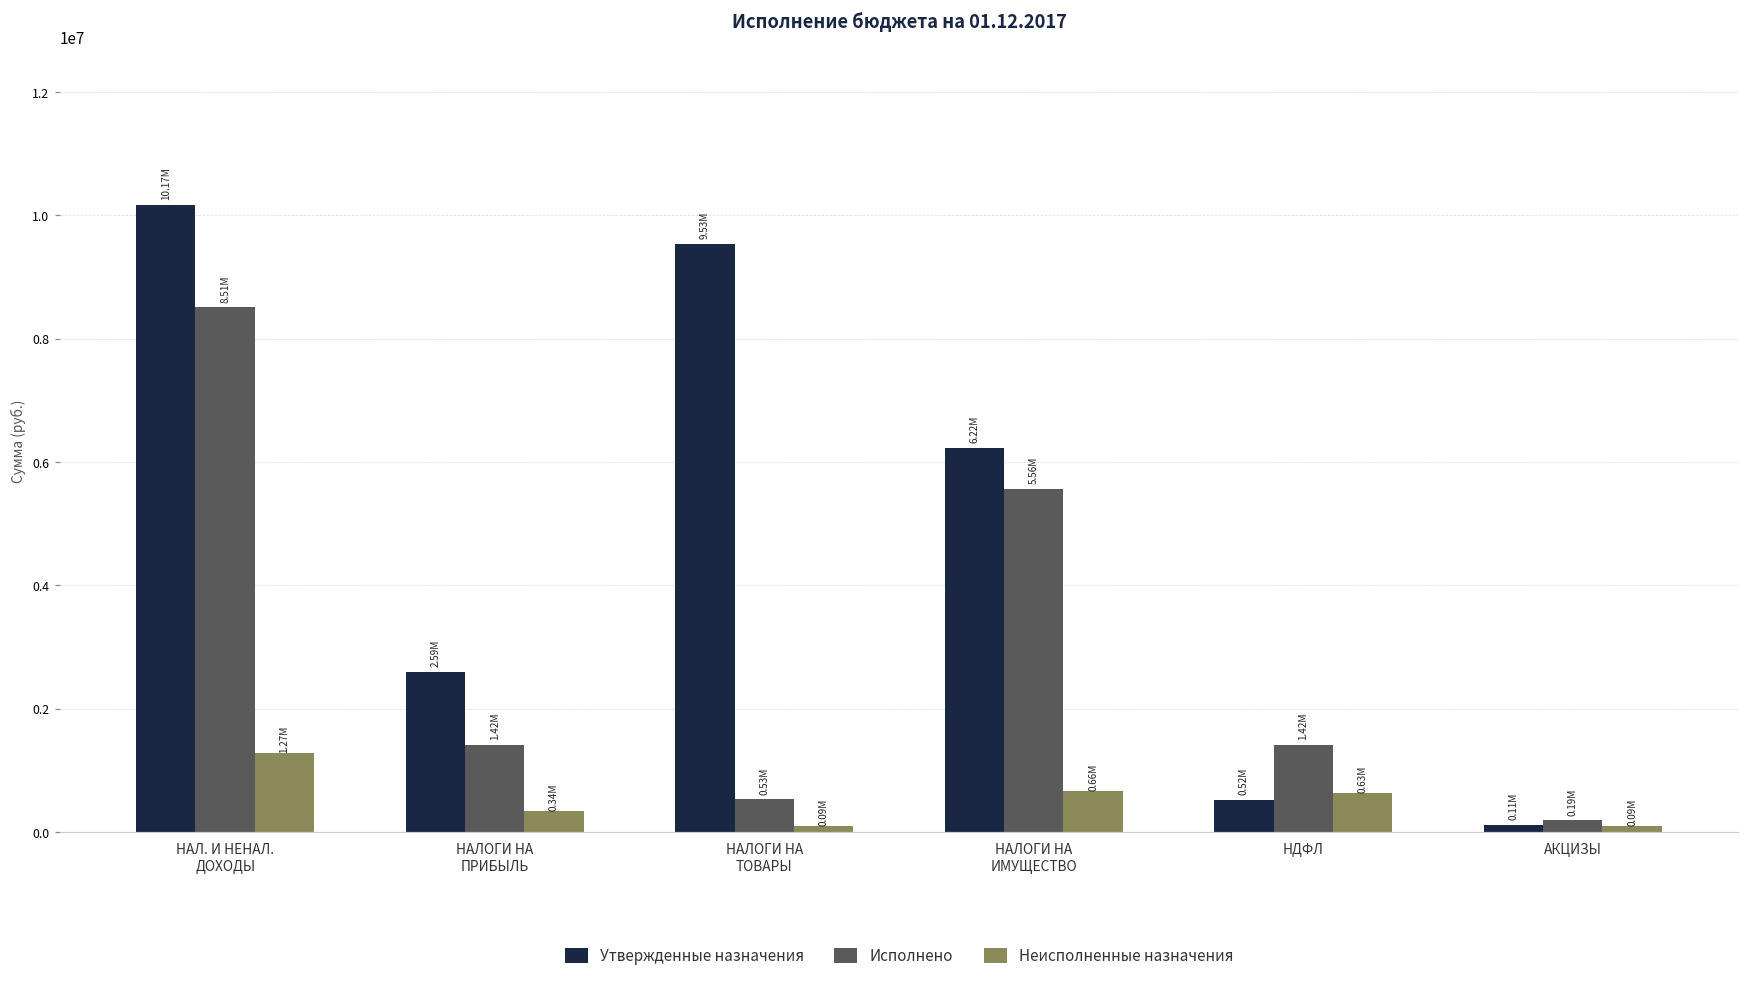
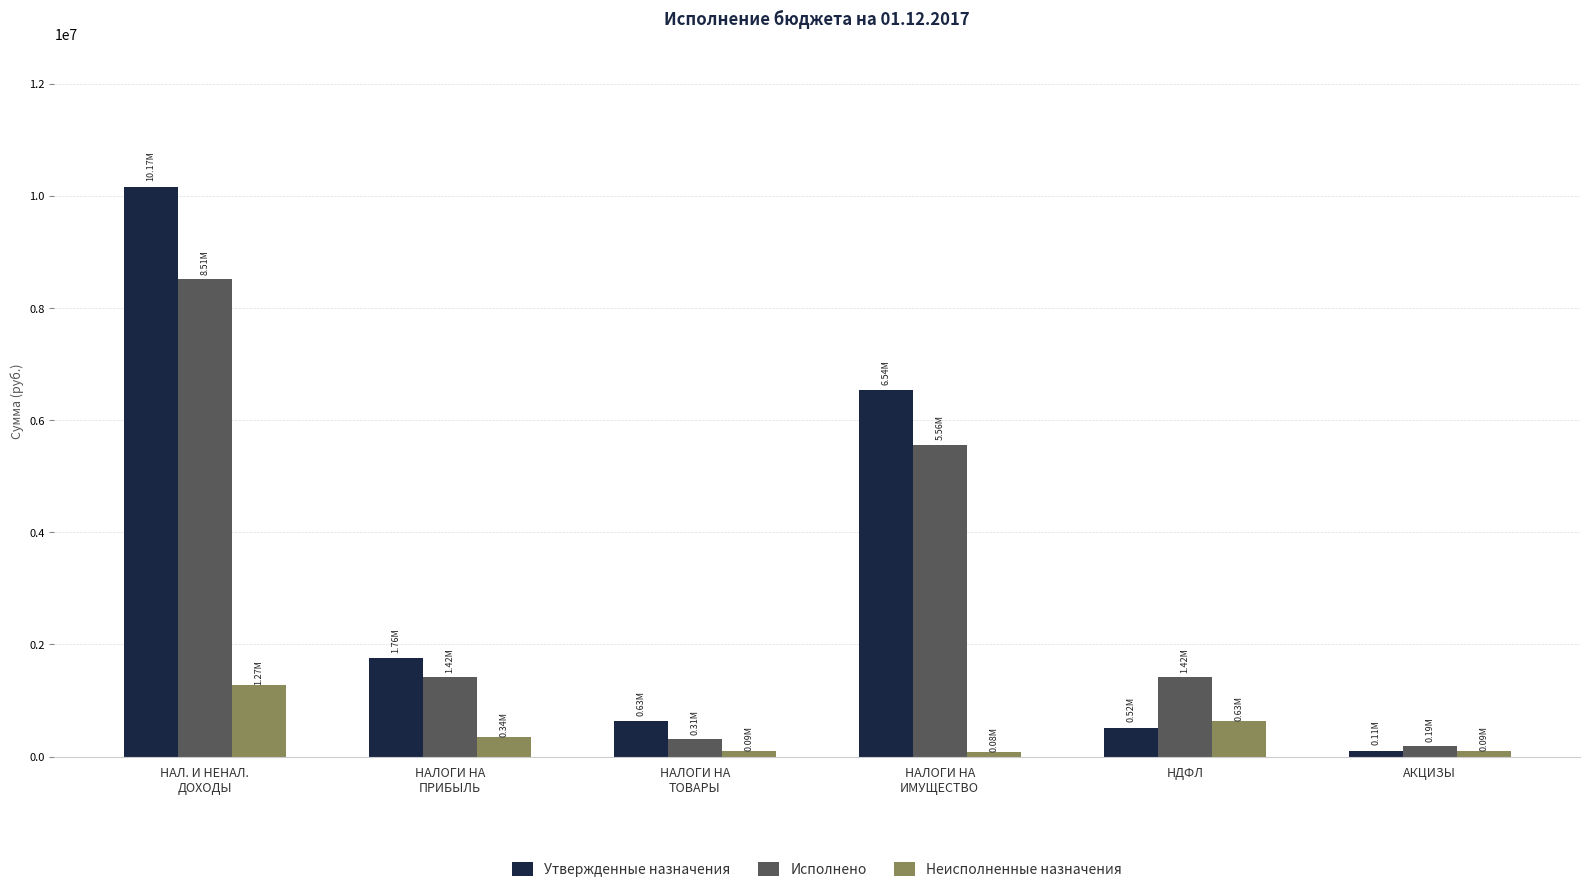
  {
    "Утвержденные назначения": {
      "НАЛ. И НЕНАЛ. ДОХОДЫ": "10.17M",
-     "НАЛОГИ НА ПРИБЫЛЬ": "2.59M",
-     "НАЛОГИ НА ТОВАРЫ": "9.53M",
-     "НАЛОГИ НА ИМУЩЕСТВО": "6.22M",
+     "НАЛОГИ НА ПРИБЫЛЬ": "1.76M",
+     "НАЛОГИ НА ТОВАРЫ": "0.63M",
+     "НАЛОГИ НА ИМУЩЕСТВО": "6.54M",
      "НДФЛ": "0.52M",
      "АКЦИЗЫ": "0.11M"
    },
    "Исполнено": {
      "НАЛ. И НЕНАЛ. ДОХОДЫ": "8.51M",
      "НАЛОГИ НА ПРИБЫЛЬ": "1.42M",
-     "НАЛОГИ НА ТОВАРЫ": "0.53M",
+     "НАЛОГИ НА ТОВАРЫ": "0.31M",
      "НАЛОГИ НА ИМУЩЕСТВО": "5.56M",
      "НДФЛ": "1.42M",
      "АКЦИЗЫ": "0.19M"
    },
    "Неисполненные назначения": {
      "НАЛ. И НЕНАЛ. ДОХОДЫ": "1.27M",
      "НАЛОГИ НА ПРИБЫЛЬ": "0.34M",
      "НАЛОГИ НА ТОВАРЫ": "0.09M",
-     "НАЛОГИ НА ИМУЩЕСТВО": "0.66M",
+     "НАЛОГИ НА ИМУЩЕСТВО": "0.08M",
      "НДФЛ": "0.63M",
      "АКЦИЗЫ": "0.09M"
    }
  }
